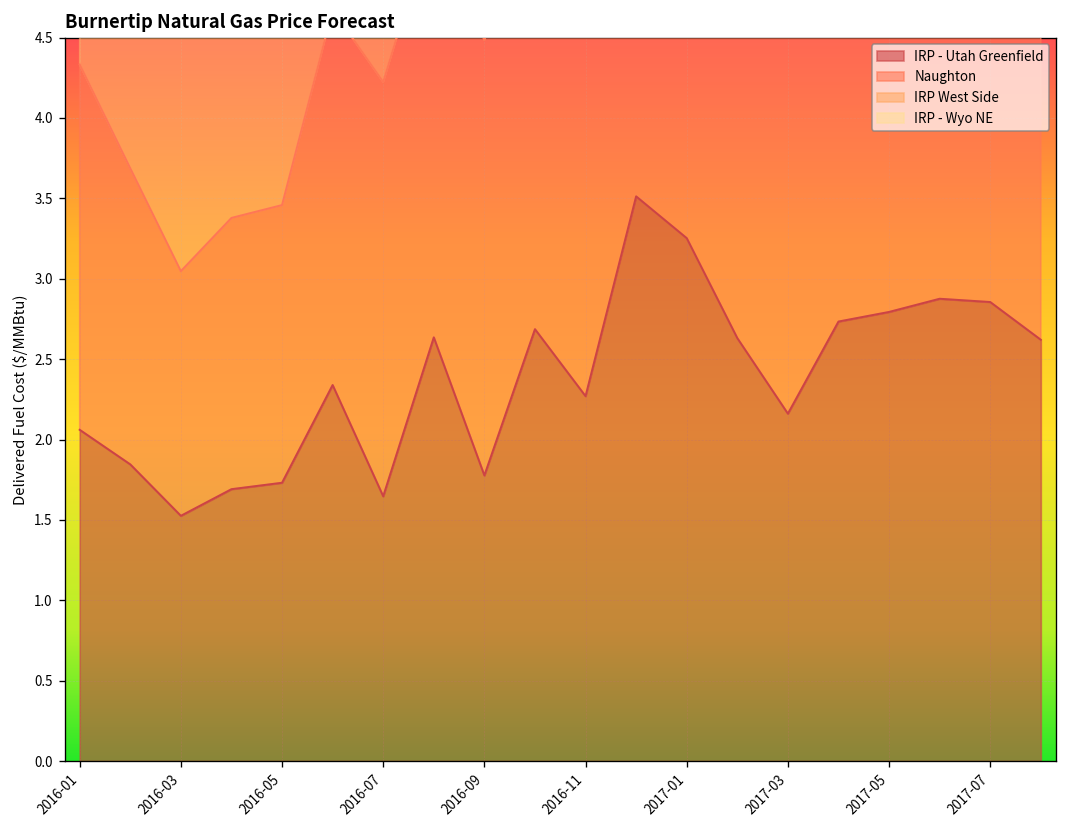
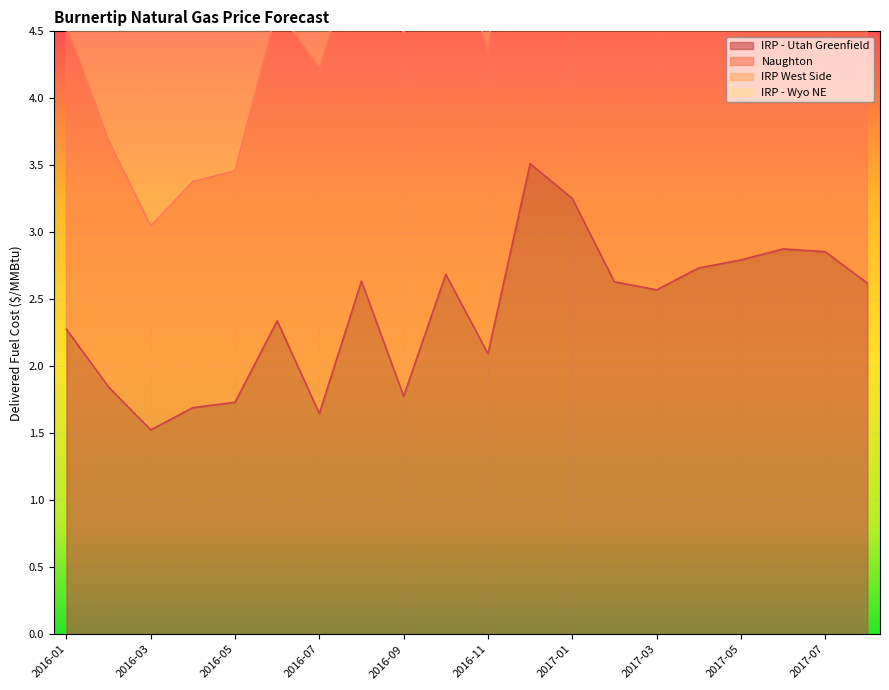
  {
    "IRP - Utah Greenfield": {
-     "2016-01": 2.06,
+     "2016-01": 2.28,
      "2016-03": 1.53,
      "2016-05": 1.73,
      "2016-07": 1.65,
      "2016-09": 1.78,
-     "2016-11": 2.27,
+     "2016-11": 2.09,
      "2017-01": 3.25,
-     "2017-03": 2.16,
+     "2017-03": 2.57,
      "2017-05": 2.79,
      "2017-07": 2.86
    }
  }
